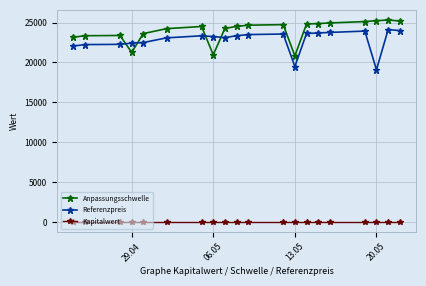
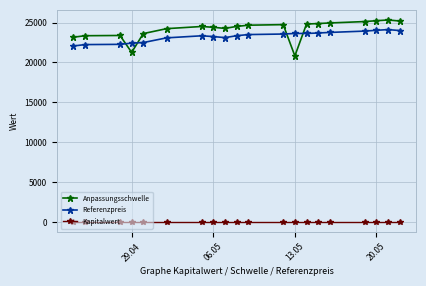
  {
    "Anpassungsschwelle": {
      "29.04": 21000,
-     "06.05": 21000,
+     "06.05": 24000,
      "13.05": 21000,
      "20.05": 25000
    },
    "Referenzpreis": {
      "29.04": 22000,
      "06.05": 23000,
-     "13.05": 19000,
-     "20.05": 19000
+     "13.05": 24000,
+     "20.05": 24000
    },
    "Kapitalwert": {
      "06.05": 0,
      "13.05": 0,
      "20.05": 0
    }
  }
